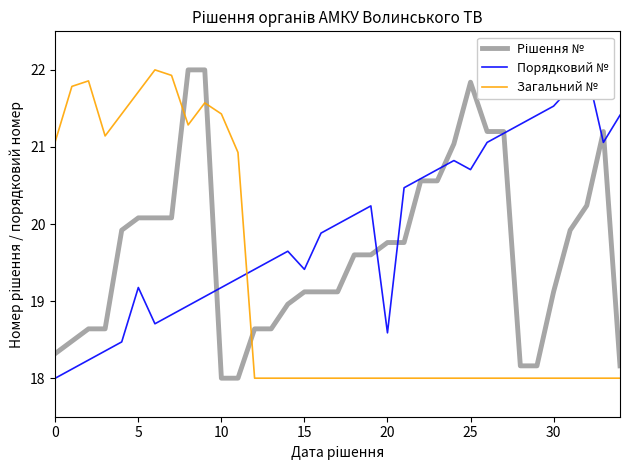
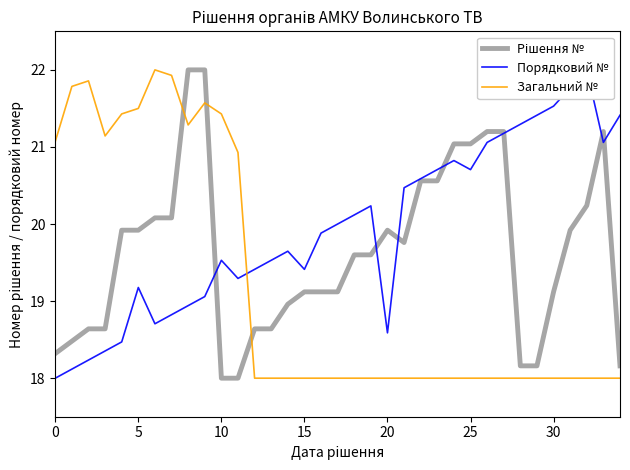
  {
    "Рішення №": {
      "0": 18.3,
-     "5": 20.1,
+     "5": 19.9,
      "10": 18.0,
      "15": 19.1,
-     "20": 19.8,
-     "25": 21.8,
+     "20": 19.9,
+     "25": 21.0,
      "30": 19.1
    },
    "Порядковий №": {
      "0": 18.0,
      "5": 19.2,
-     "10": 19.2,
+     "10": 19.5,
      "15": 19.4,
      "20": 18.6,
      "25": 20.7,
      "30": 21.5
    },
    "Загальний №": {
      "0": 21.1,
-     "5": 21.7,
+     "5": 21.5,
      "10": 21.4,
      "15": 18.0,
      "20": 18.0,
      "25": 18.0,
      "30": 18.0
    }
  }
